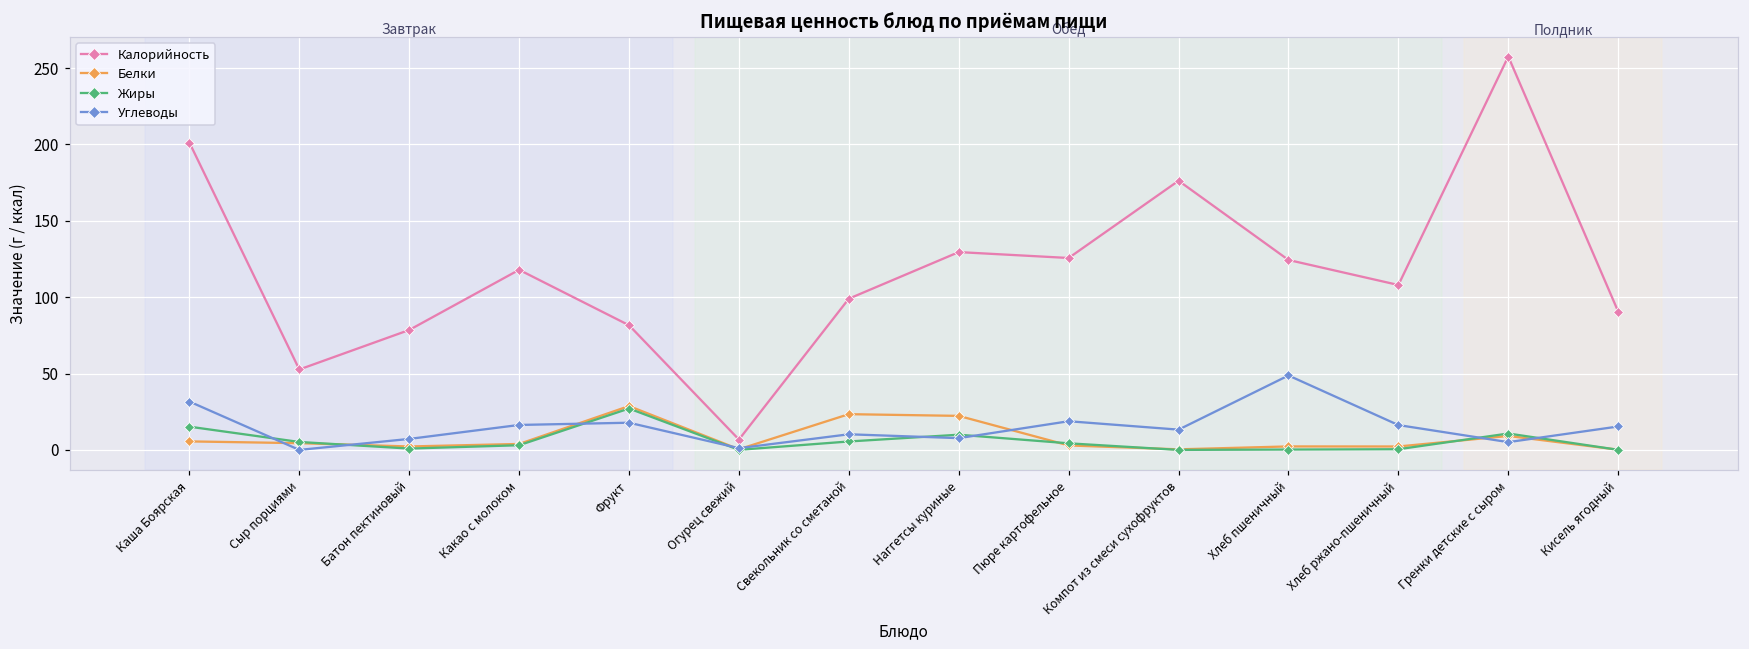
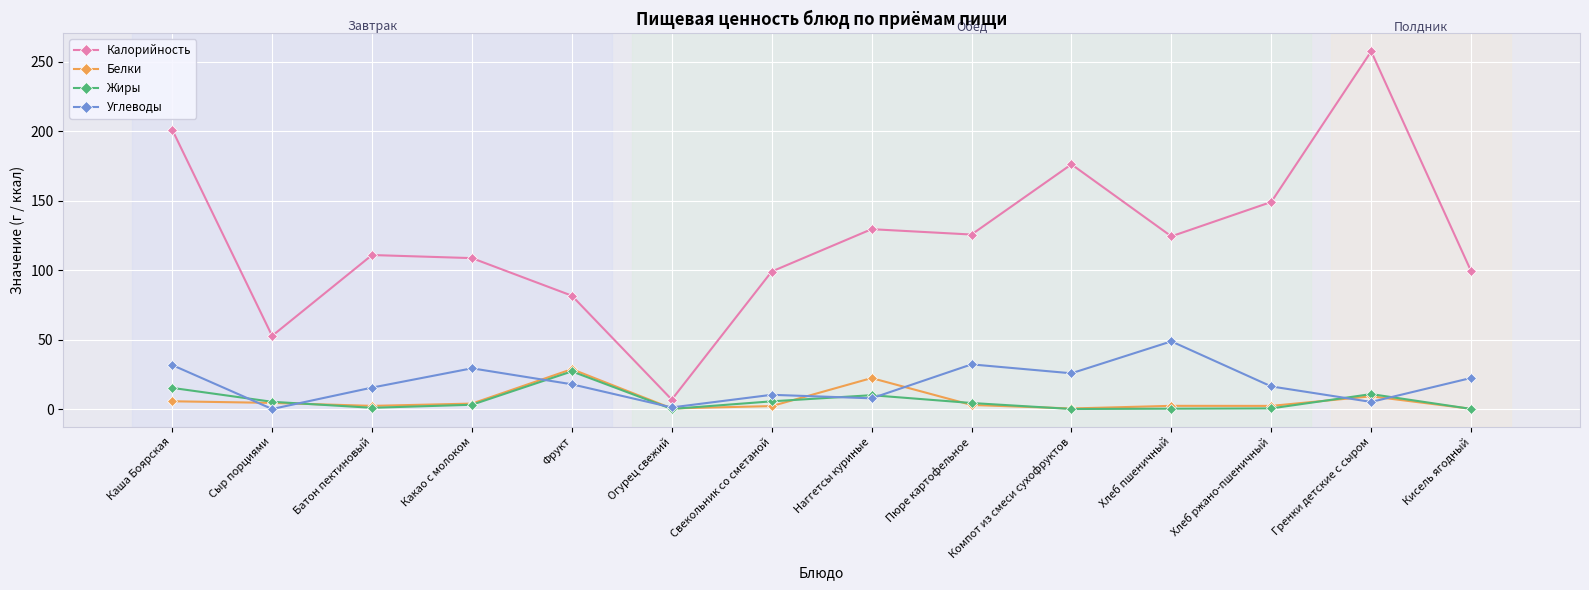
  {
    "Калорийность": {
      "Каша Боярская": 201,
      "Сыр порциями": 53,
-     "Батон пектиновый": 79,
-     "Какао с молоком": 118,
+     "Батон пектиновый": 111,
+     "Какао с молоком": 109,
      "Фрукт": 82,
      "Огурец свежий": 7,
      "Свекольник со сметаной": 99,
      "Наггетсы куриные": 130,
      "Пюре картофельное": 126,
      "Компот из смеси сухофруктов": 176,
      "Хлеб пшеничный": 124,
-     "Хлеб ржано-пшеничный": 108,
+     "Хлеб ржано-пшеничный": 149,
      "Гренки детские с сыром": 258,
-     "Кисель ягодный": 91
+     "Кисель ягодный": 99
    },
    "Белки": {
      "Каша Боярская": 6,
-     "Свекольник со сметаной": 23,
+     "Свекольник со сметаной": 2,
      "Наггетсы куриные": 22,
      "Хлеб пшеничный": 2
    },
    "Жиры": {
      "Каша Боярская": 15,
      "Свекольник со сметаной": 6,
      "Наггетсы куриные": 10,
      "Хлеб пшеничный": 0
    },
    "Углеводы": {
      "Каша Боярская": 32,
      "Сыр порциями": 0,
-     "Батон пектиновый": 7,
-     "Какао с молоком": 16,
+     "Батон пектиновый": 15,
+     "Какао с молоком": 29,
      "Фрукт": 18,
      "Свекольник со сметаной": 10,
      "Наггетсы куриные": 8,
-     "Пюре картофельное": 19,
-     "Компот из смеси сухофруктов": 13,
+     "Пюре картофельное": 32,
+     "Компот из смеси сухофруктов": 26,
      "Хлеб пшеничный": 49,
      "Хлеб ржано-пшеничный": 16,
      "Гренки детские с сыром": 5,
-     "Кисель ягодный": 15
+     "Кисель ягодный": 22
    }
  }
